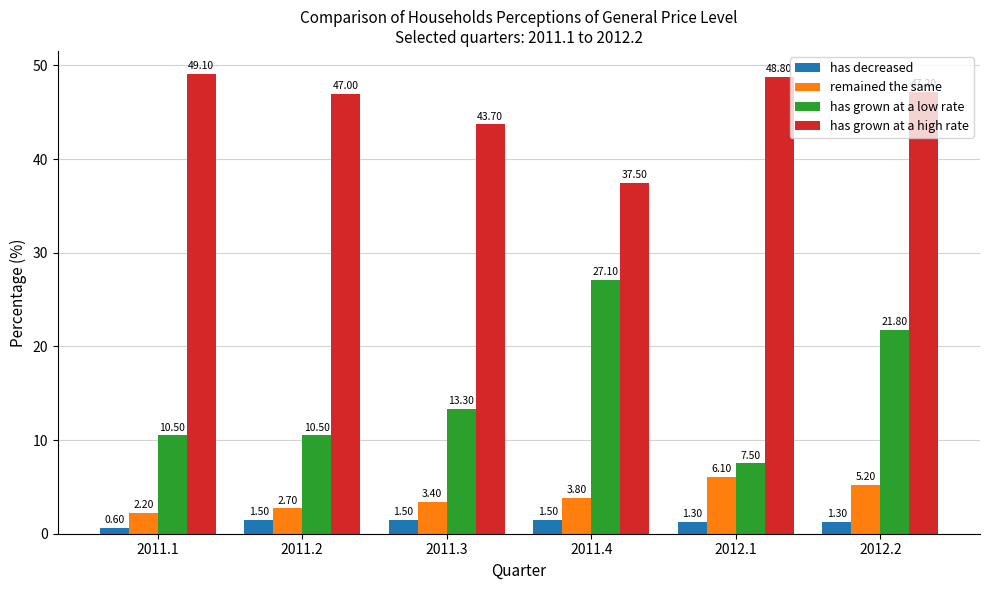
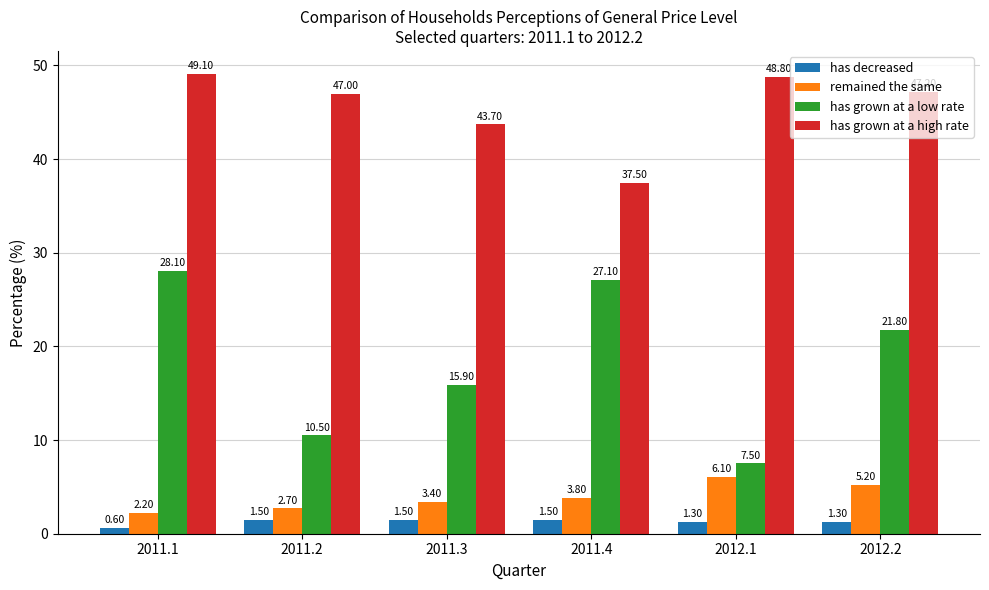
  {
    "has decreased": {
      "2011.1": 0.60,
      "2011.2": 1.50,
      "2011.3": 1.50,
      "2011.4": 1.50,
      "2012.1": 1.30,
      "2012.2": 1.30
    },
    "remained the same": {
      "2011.1": 2.20,
      "2011.2": 2.70,
      "2011.3": 3.40,
      "2011.4": 3.80,
      "2012.1": 6.10,
      "2012.2": 5.20
    },
    "has grown at a low rate": {
-     "2011.1": 10.50,
+     "2011.1": 28.10,
      "2011.2": 10.50,
-     "2011.3": 13.30,
+     "2011.3": 15.90,
      "2011.4": 27.10,
      "2012.1": 7.50,
      "2012.2": 21.80
    },
    "has grown at a high rate": {
      "2011.1": 49.10,
      "2011.2": 47.00,
      "2011.3": 43.70,
      "2011.4": 37.50
    }
  }
